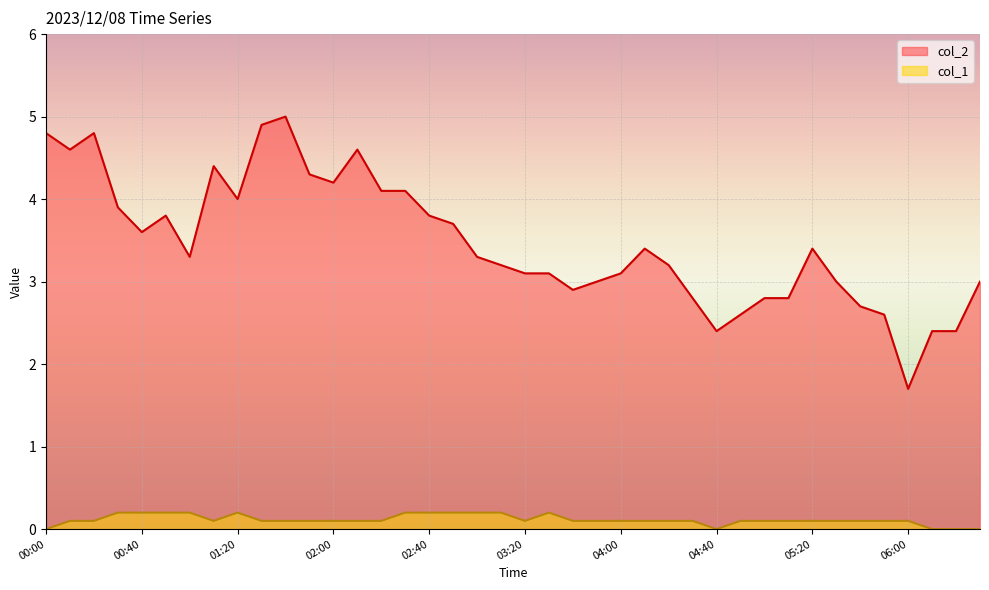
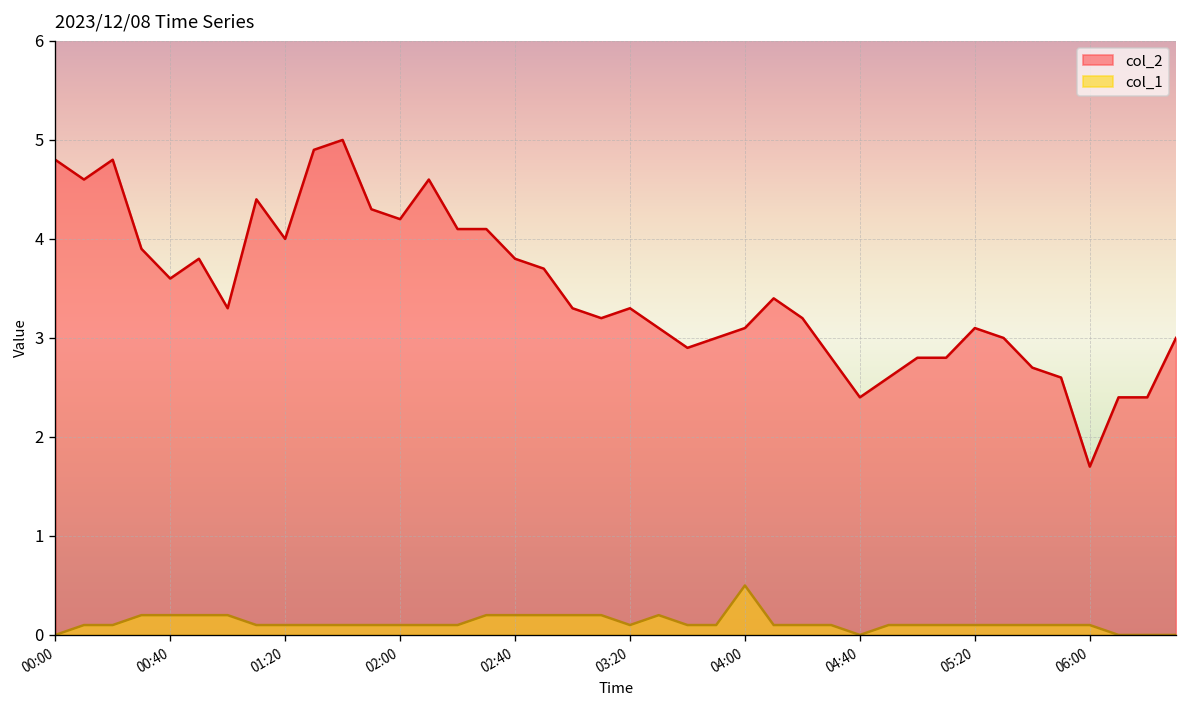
  {
    "col_2": {
      "00:00": 4.8,
      "00:40": 3.6,
      "01:20": 4.0,
      "02:00": 4.2,
      "02:40": 3.8,
-     "03:20": 3.1,
+     "03:20": 3.3,
      "04:00": 3.1,
      "04:40": 2.4,
-     "05:20": 3.4,
+     "05:20": 3.1,
      "06:00": 1.7
    },
    "col_1": {
      "00:00": 0.0,
      "00:40": 0.2,
-     "01:20": 0.2,
+     "01:20": 0.1,
      "02:00": 0.1,
      "02:40": 0.2,
      "03:20": 0.1,
-     "04:00": 0.1,
+     "04:00": 0.5,
      "04:40": 0.0,
      "05:20": 0.1,
      "06:00": 0.1
    }
  }
